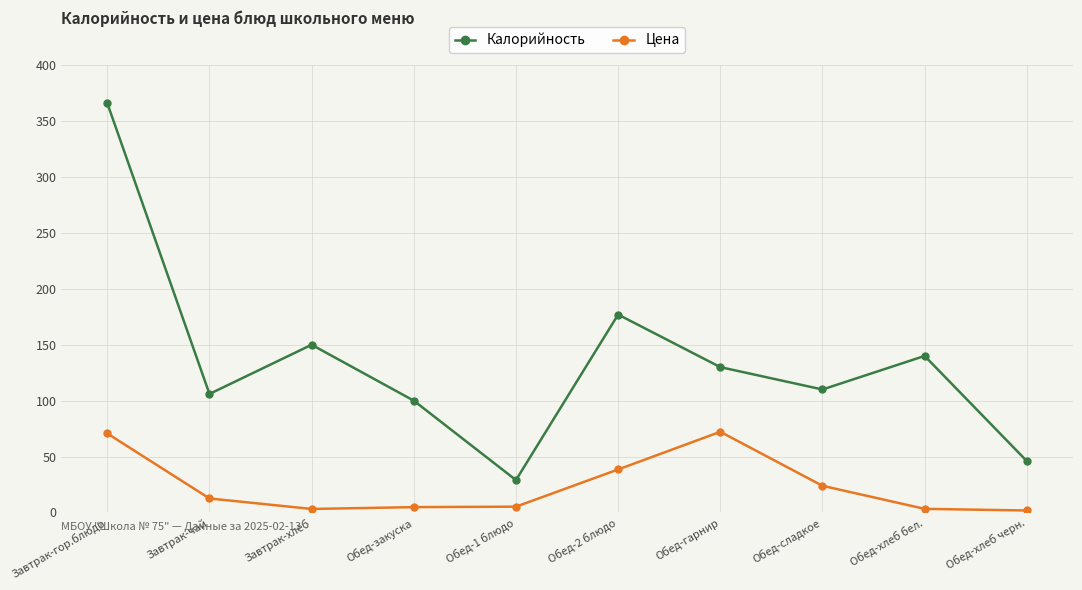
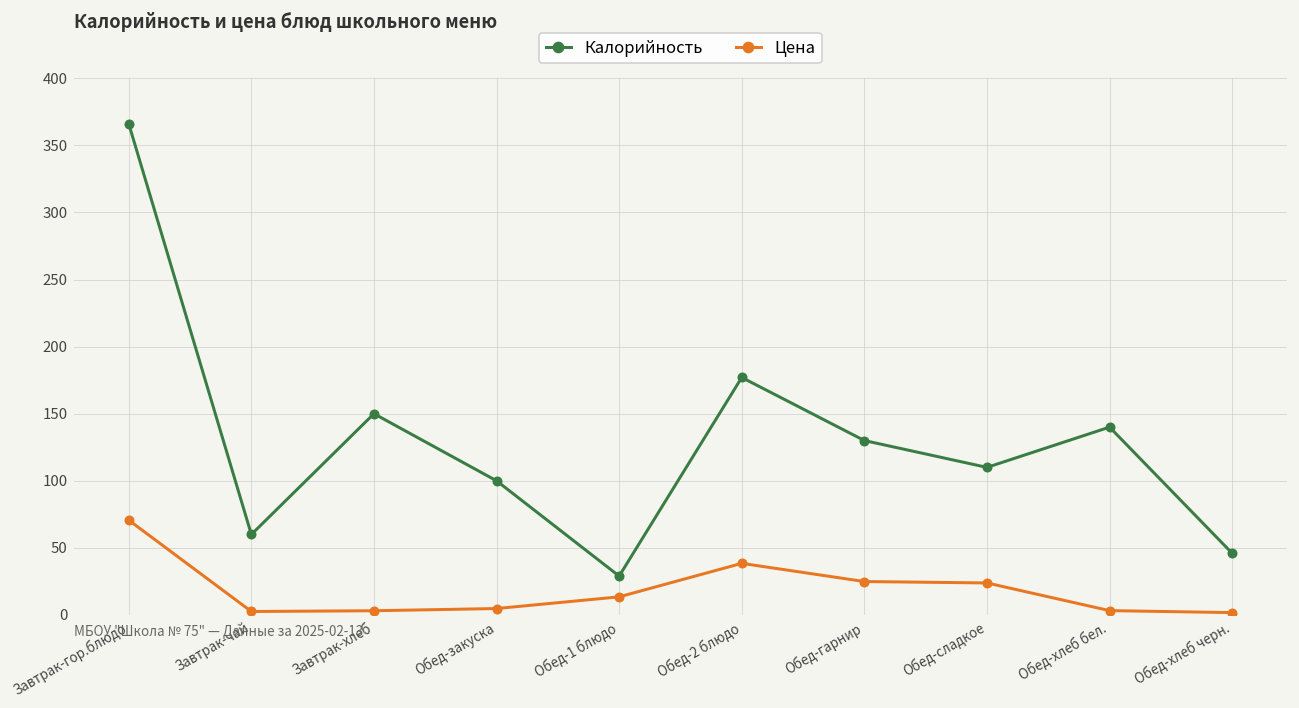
  {
    "Калорийность": {
      "Завтрак-гор.блюдо": 366,
-     "Завтрак-чай": 106,
+     "Завтрак-чай": 60,
      "Завтрак-хлеб": 150,
      "Обед-закуска": 100,
      "Обед-1 блюдо": 29,
      "Обед-2 блюдо": 177,
      "Обед-гарнир": 130,
      "Обед-сладкое": 110,
      "Обед-хлеб бел.": 140,
      "Обед-хлеб черн.": 46
    },
    "Цена": {
      "Завтрак-гор.блюдо": 71,
-     "Завтрак-чай": 13,
+     "Завтрак-чай": 3,
      "Завтрак-хлеб": 3,
      "Обед-закуска": 5,
-     "Обед-1 блюдо": 5,
+     "Обед-1 блюдо": 14,
      "Обед-2 блюдо": 38,
-     "Обед-гарнир": 72,
+     "Обед-гарнир": 25,
      "Обед-сладкое": 24,
      "Обед-хлеб бел.": 3,
      "Обед-хлеб черн.": 2
    }
  }
